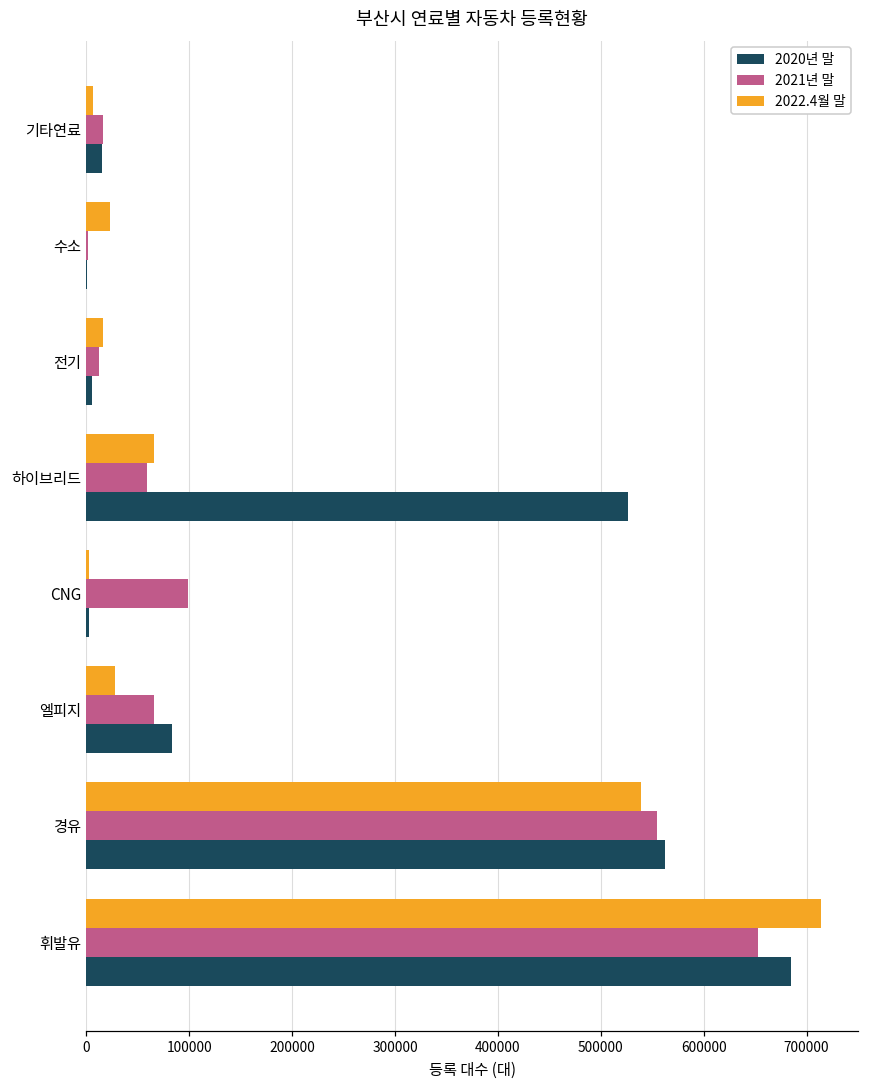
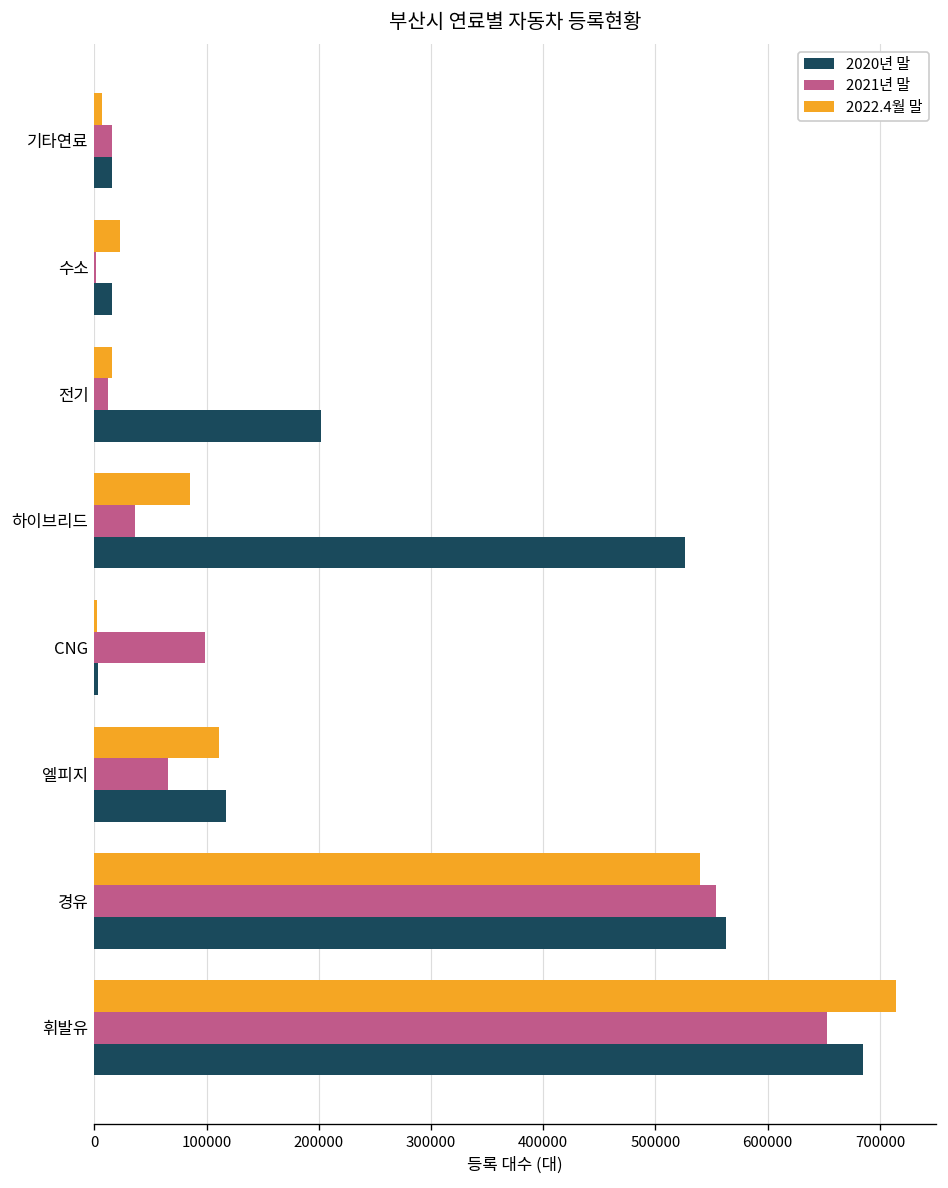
  {
    "2020년 말": {
      "기타연료": 20000,
-     "수소": 0,
-     "전기": 10000,
+     "수소": 20000,
+     "전기": 200000,
      "하이브리드": 530000,
      "CNG": 0,
-     "엘피지": 80000,
+     "엘피지": 120000,
      "경유": 560000,
      "휘발유": 690000
    },
    "2021년 말": {
      "기타연료": 20000,
      "전기": 10000,
-     "하이브리드": 60000,
+     "하이브리드": 40000,
      "CNG": 100000,
      "엘피지": 70000,
      "경유": 550000,
      "휘발유": 650000
    },
    "2022.4월 말": {
      "기타연료": 10000,
      "수소": 20000,
      "전기": 20000,
-     "하이브리드": 70000,
-     "엘피지": 30000,
+     "하이브리드": 90000,
+     "엘피지": 110000,
      "경유": 540000,
      "휘발유": 710000
    }
  }
